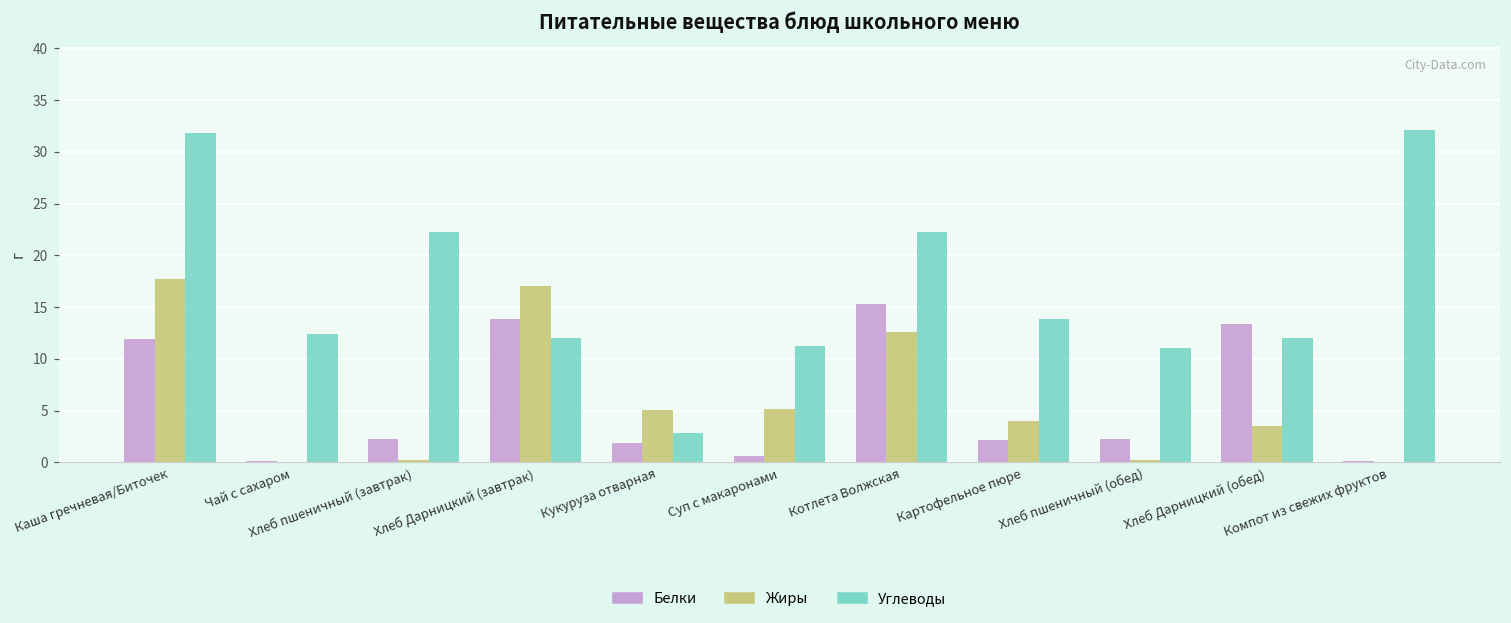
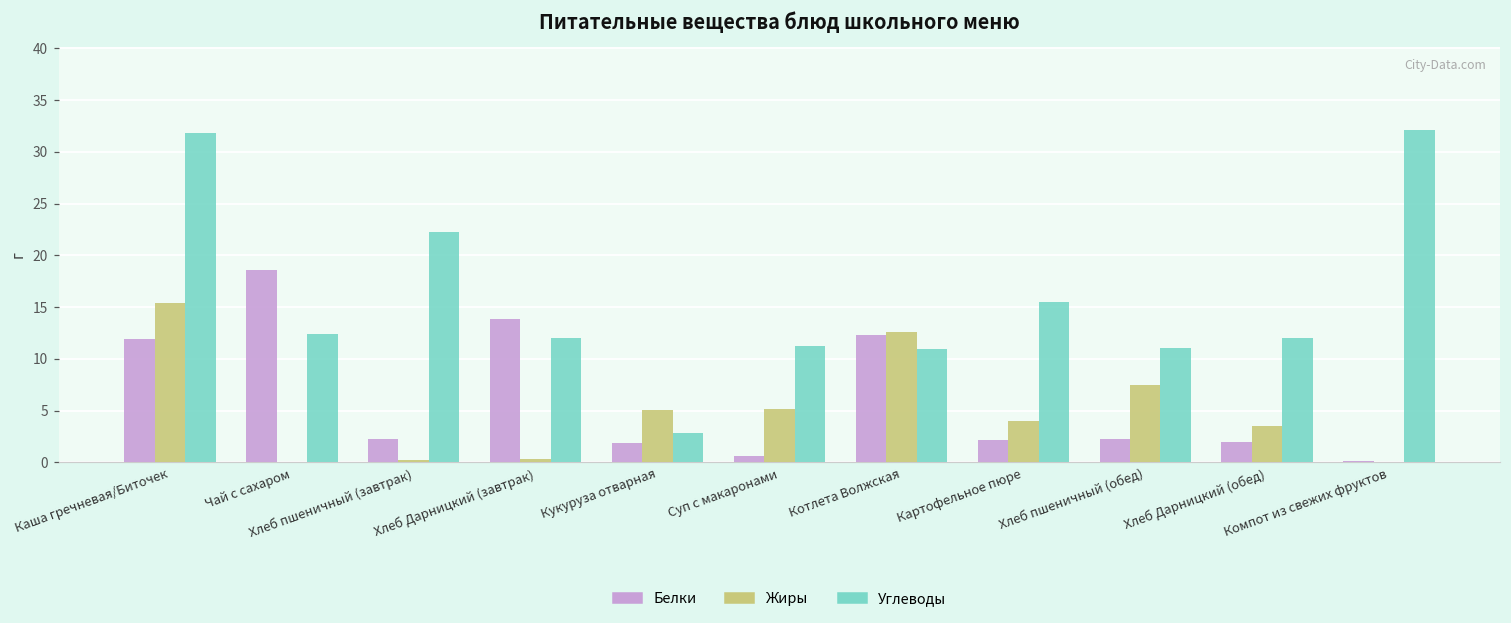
  {
    "Белки": {
      "Каша гречневая/Биточек": 12,
-     "Чай с сахаром": 0,
+     "Чай с сахаром": 19,
      "Хлеб пшеничный (завтрак)": 2,
      "Хлеб Дарницкий (завтрак)": 14,
      "Кукуруза отварная": 2,
      "Суп с макаронами": 1,
-     "Котлета Волжская": 15,
+     "Котлета Волжская": 12,
      "Картофельное пюре": 2,
      "Хлеб пшеничный (обед)": 2,
-     "Хлеб Дарницкий (обед)": 13
+     "Хлеб Дарницкий (обед)": 2
    },
    "Жиры": {
-     "Каша гречневая/Биточек": 18,
+     "Каша гречневая/Биточек": 15,
      "Чай с сахаром": 0,
      "Хлеб пшеничный (завтрак)": 0,
-     "Хлеб Дарницкий (завтрак)": 17,
+     "Хлеб Дарницкий (завтрак)": 0,
      "Кукуруза отварная": 5,
      "Суп с макаронами": 5,
      "Котлета Волжская": 13,
      "Картофельное пюре": 4,
-     "Хлеб пшеничный (обед)": 0,
+     "Хлеб пшеничный (обед)": 8,
      "Хлеб Дарницкий (обед)": 4,
      "Компот из свежих фруктов": 0
    },
    "Углеводы": {
      "Каша гречневая/Биточек": 32,
      "Чай с сахаром": 12,
      "Хлеб пшеничный (завтрак)": 22,
      "Хлеб Дарницкий (завтрак)": 12,
      "Кукуруза отварная": 3,
      "Суп с макаронами": 11,
-     "Котлета Волжская": 22,
-     "Картофельное пюре": 14,
+     "Котлета Волжская": 11,
+     "Картофельное пюре": 16,
      "Хлеб пшеничный (обед)": 11,
      "Хлеб Дарницкий (обед)": 12,
      "Компот из свежих фруктов": 32
    }
  }
